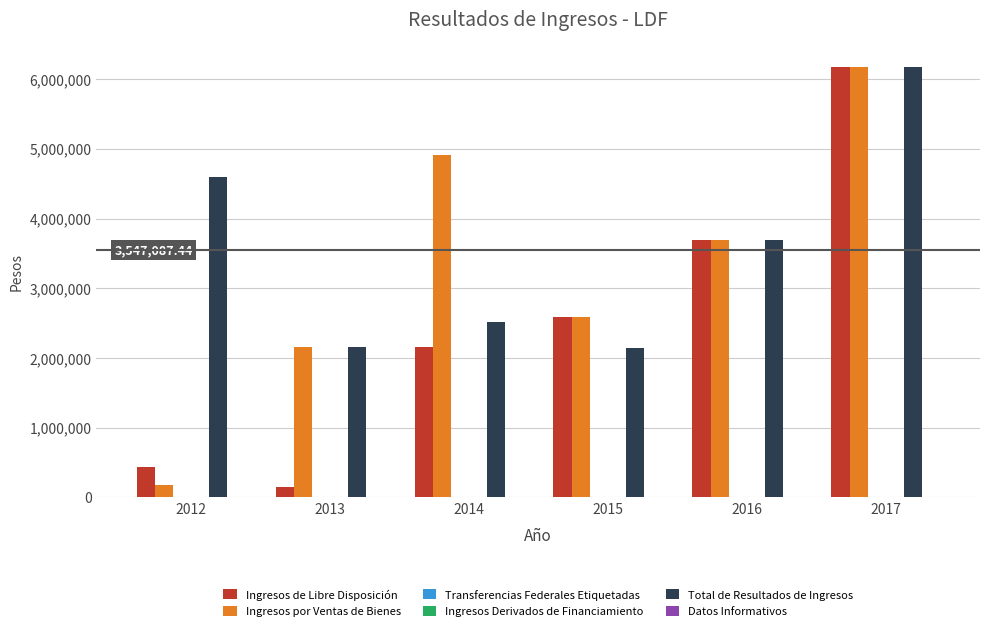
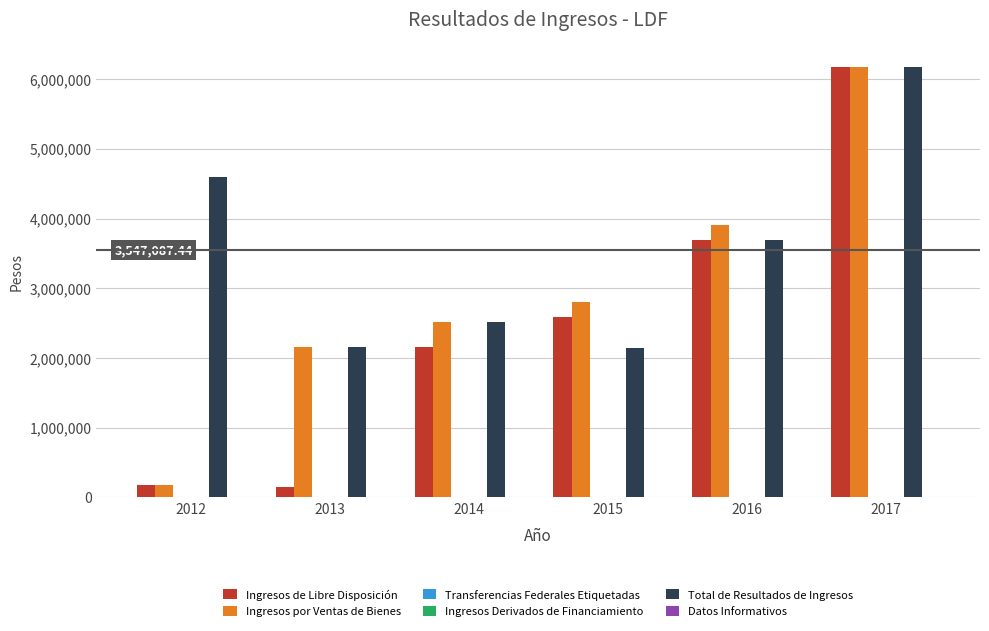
  {
    "Ingresos de Libre Disposición": {
-     "2012": "400,000",
+     "2012": "200,000",
      "2013": "100,000",
      "2014": "2,200,000",
      "2015": "2,600,000",
      "2016": "3,700,000",
      "2017": "6,200,000"
    },
    "Ingresos por Ventas de Bienes": {
      "2012": "200,000",
      "2013": "2,200,000",
-     "2014": "4,900,000",
-     "2015": "2,600,000",
-     "2016": "3,700,000",
+     "2014": "2,500,000",
+     "2015": "2,800,000",
+     "2016": "3,900,000",
      "2017": "6,200,000"
    },
    "Transferencias Federales Etiquetadas": {
      "2012": "0",
      "2013": "0",
      "2014": "0",
      "2015": "0",
      "2016": "0",
      "2017": "0"
    },
    "Ingresos Derivados de Financiamiento": {
      "2012": "0",
      "2013": "0",
      "2014": "0",
      "2015": "0",
      "2016": "0",
      "2017": "0"
    },
    "Total de Resultados de Ingresos": {
      "2012": "4,600,000",
      "2013": "2,200,000",
      "2014": "2,500,000",
      "2015": "2,100,000",
      "2016": "3,700,000",
      "2017": "6,200,000"
    },
    "Datos Informativos": {
      "2012": "0",
      "2013": "0",
      "2014": "0",
      "2015": "0",
      "2016": "0",
      "2017": "0"
    }
  }
